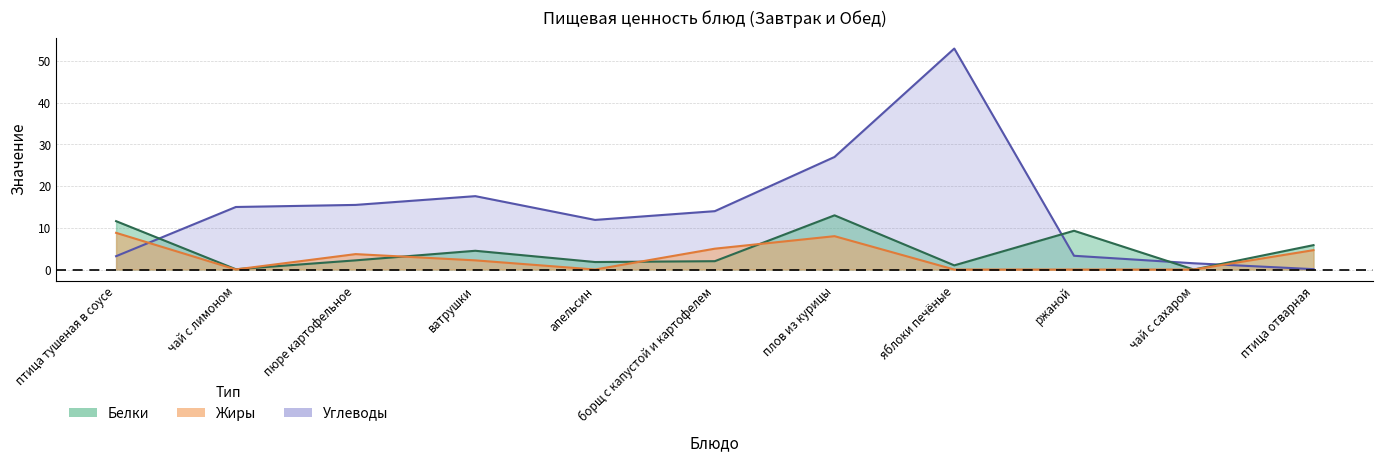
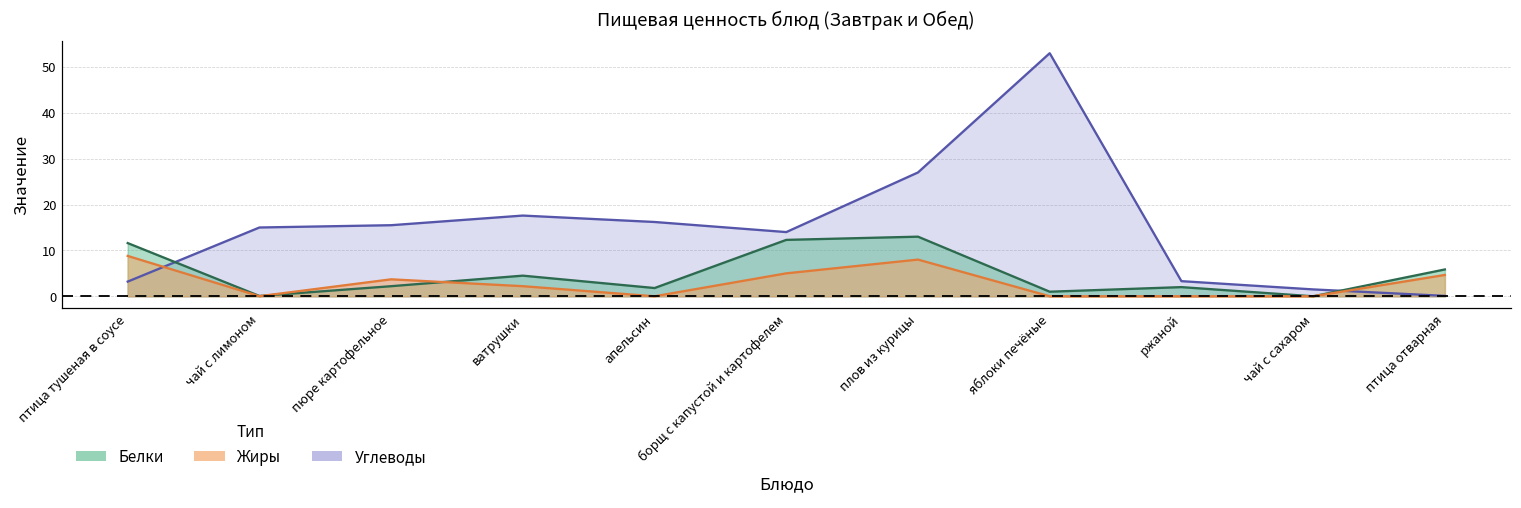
  {
    "Углеводы": {
      "птица тушеная в соусе": 3,
      "чай с лимоном": 15,
      "пюре картофельное": 16,
      "ватрушки": 18,
-     "апельсин": 12,
+     "апельсин": 16,
      "борщ с капустой и картофелем": 14,
      "плов из курицы": 27,
      "яблоки печёные": 53,
      "ржаной": 3,
      "чай с сахаром": 2,
      "птица отварная": 0
    },
    "Белки": {
      "птица тушеная в соусе": 12,
      "пюре картофельное": 2,
      "ватрушки": 5,
      "апельсин": 2,
-     "борщ с капустой и картофелем": 2,
+     "борщ с капустой и картофелем": 12,
      "плов из курицы": 13,
      "яблоки печёные": 1,
-     "ржаной": 9,
+     "ржаной": 2,
      "птица отварная": 6
    },
    "Жиры": {
      "птица тушеная в соусе": 9,
      "пюре картофельное": 4,
      "ватрушки": 2,
      "апельсин": 0,
      "борщ с капустой и картофелем": 5,
      "плов из курицы": 8,
      "яблоки печёные": 0,
      "ржаной": 0,
      "птица отварная": 5
    }
  }
